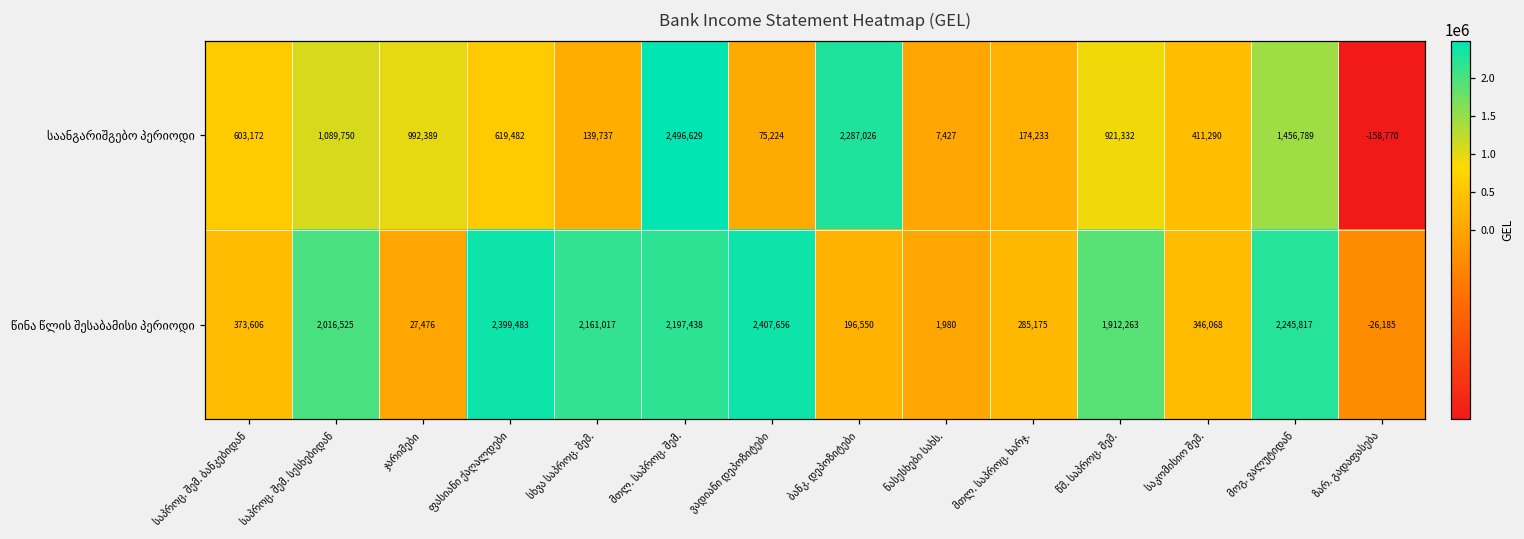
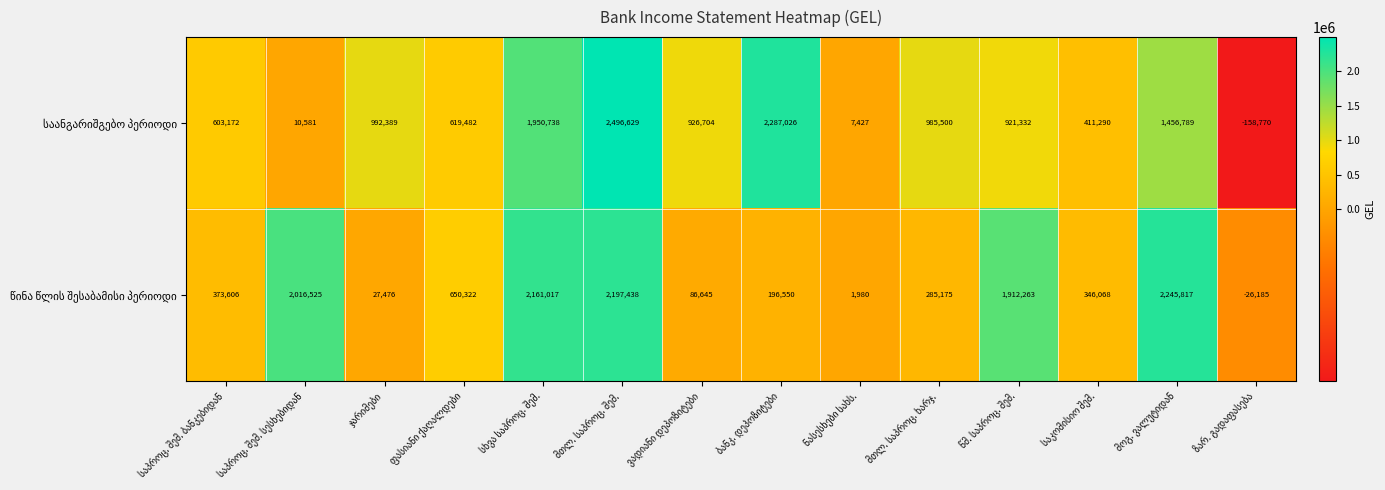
  {
    "საანგარიშგებო პერიოდი": {
      "საპროც. შემ. ბანკებიდან": "603,172",
-     "საპროც. შემ. სესხებიდან": "1,089,750",
+     "საპროც. შემ. სესხებიდან": "10,581",
      "ჯარიმები": "992,389",
      "ფასიანი ქაღალდები": "619,482",
-     "სხვა საპროც. შემ.": "139,737",
+     "სხვა საპროც. შემ.": "1,950,738",
      "მთლ. საპროც. შემ.": "2,496,629",
-     "ვადიანი დეპოზიტები": "75,224",
+     "ვადიანი დეპოზიტები": "926,704",
      "ბანკ. დეპოზიტები": "2,287,026",
      "ნასესხები სახს.": "7,427",
-     "მთლ. საპროც. ხარჯ.": "174,233",
+     "მთლ. საპროც. ხარჯ.": "985,500",
      "წმ. საპროც. შემ.": "921,332",
      "საკომისიო შემ.": "411,290",
      "მოგ. ვალუტიდან": "1,456,789",
      "ზარ. გადაფასება": "-158,770"
    },
    "წინა წლის შესაბამისი პერიოდი": {
      "საპროც. შემ. ბანკებიდან": "373,606",
      "საპროც. შემ. სესხებიდან": "2,016,525",
      "ჯარიმები": "27,476",
-     "ფასიანი ქაღალდები": "2,399,483",
+     "ფასიანი ქაღალდები": "650,322",
      "სხვა საპროც. შემ.": "2,161,017",
      "მთლ. საპროც. შემ.": "2,197,438",
-     "ვადიანი დეპოზიტები": "2,407,656",
+     "ვადიანი დეპოზიტები": "86,645",
      "ბანკ. დეპოზიტები": "196,550",
      "ნასესხები სახს.": "1,980",
      "მთლ. საპროც. ხარჯ.": "285,175",
      "წმ. საპროც. შემ.": "1,912,263",
      "საკომისიო შემ.": "346,068",
      "მოგ. ვალუტიდან": "2,245,817",
      "ზარ. გადაფასება": "-26,185"
    }
  }
